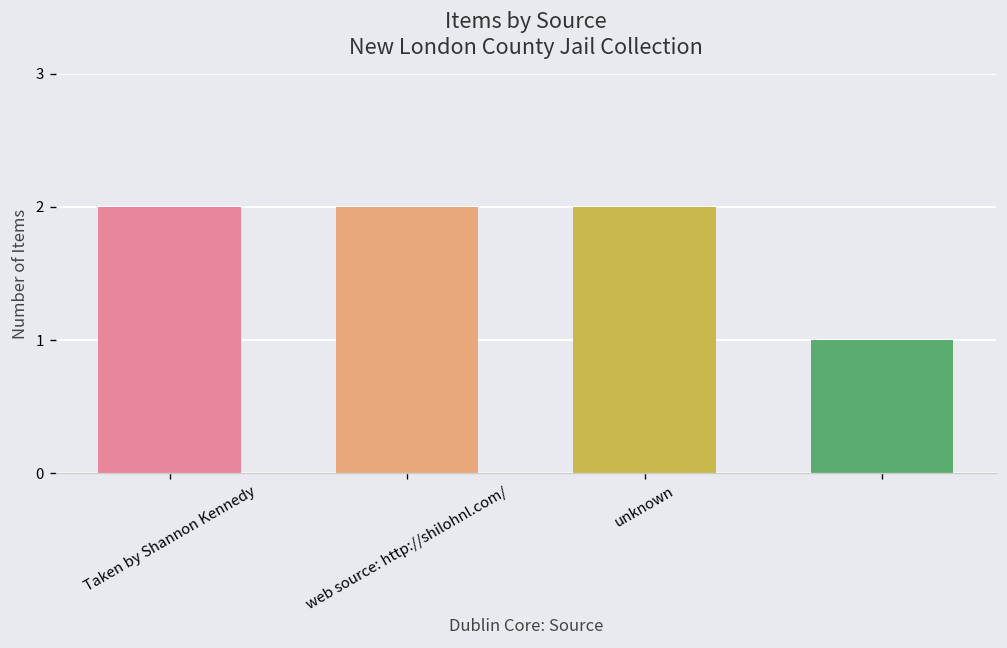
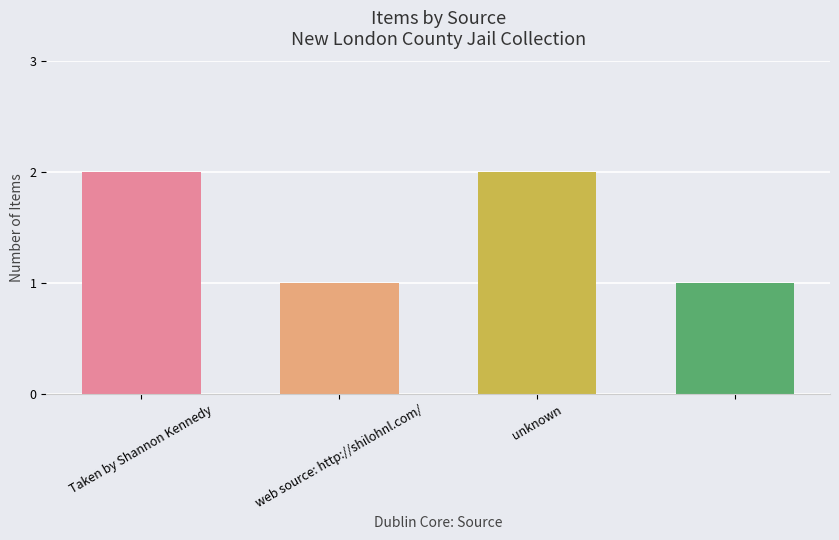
  {
    "Taken by Shannon Kennedy": 2,
-   "web source: http://shilohnl.com/": 2,
+   "web source: http://shilohnl.com/": 1,
    "unknown": 2
  }
